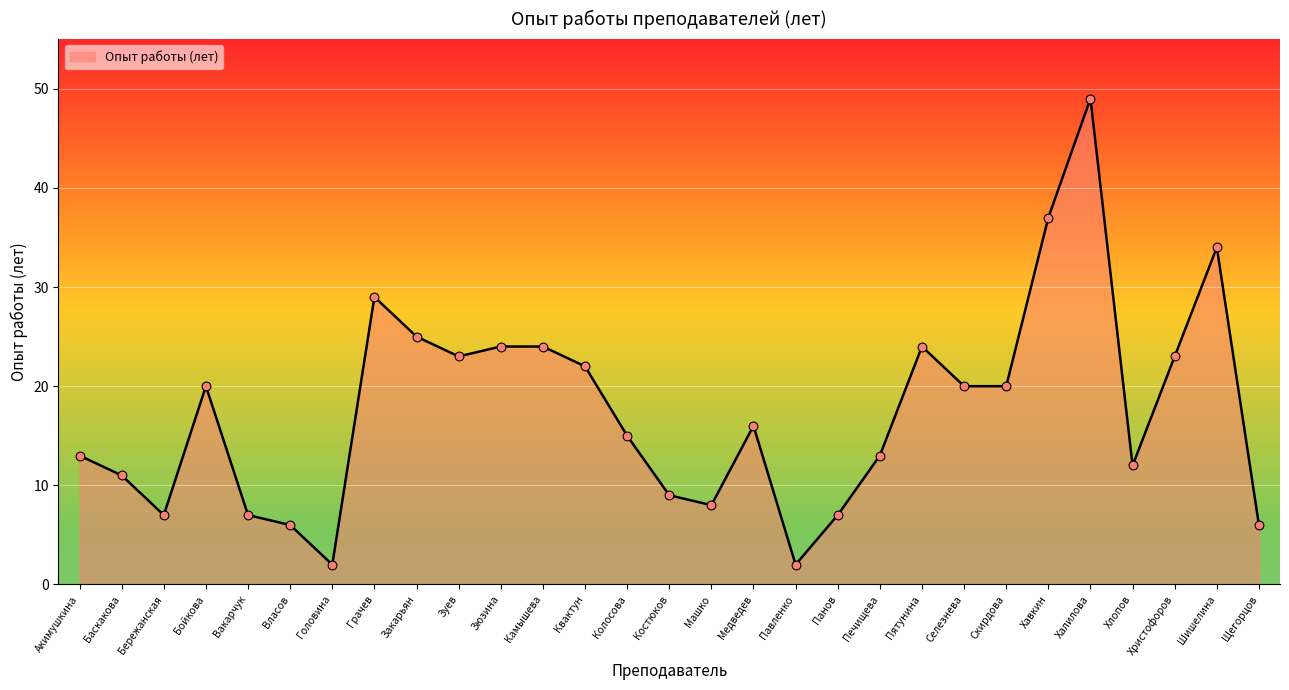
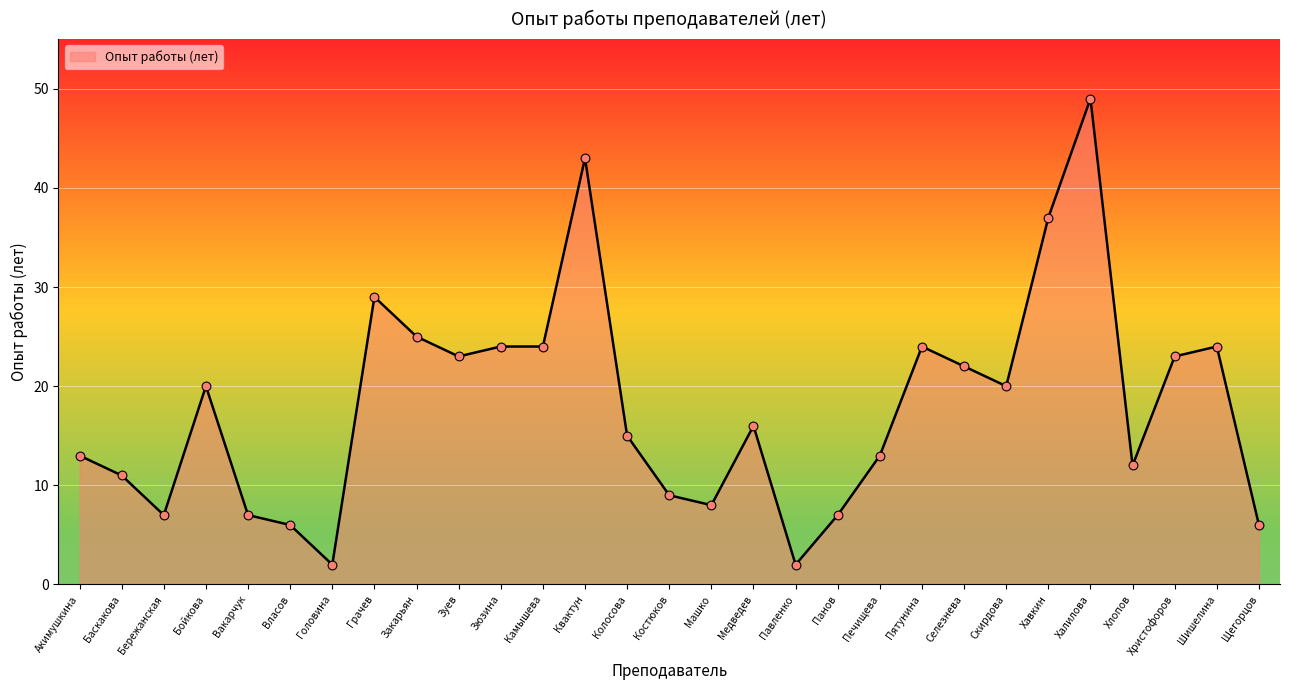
  {
    "Акимушкина": 13,
    "Баскакова": 11,
    "Бережанская": 7,
    "Бойкова": 20,
    "Вакарчук": 7,
    "Власов": 6,
    "Головина": 2,
    "Грачев": 29,
    "Закарьян": 25,
    "Зуев": 23,
    "Зюзина": 24,
    "Камышева": 24,
-   "Квактун": 22,
+   "Квактун": 43,
    "Колосова": 15,
    "Костюков": 9,
    "Машко": 8,
    "Медведев": 16,
    "Павленко": 2,
    "Панов": 7,
    "Печищева": 13,
    "Пятунина": 24,
-   "Селезнева": 20,
+   "Селезнева": 22,
    "Скирдова": 20,
    "Хавкин": 37,
    "Халилова": 49,
    "Хлопов": 12,
    "Христофоров": 23,
-   "Шишелина": 34,
+   "Шишелина": 24,
    "Щегорцов": 6
  }
